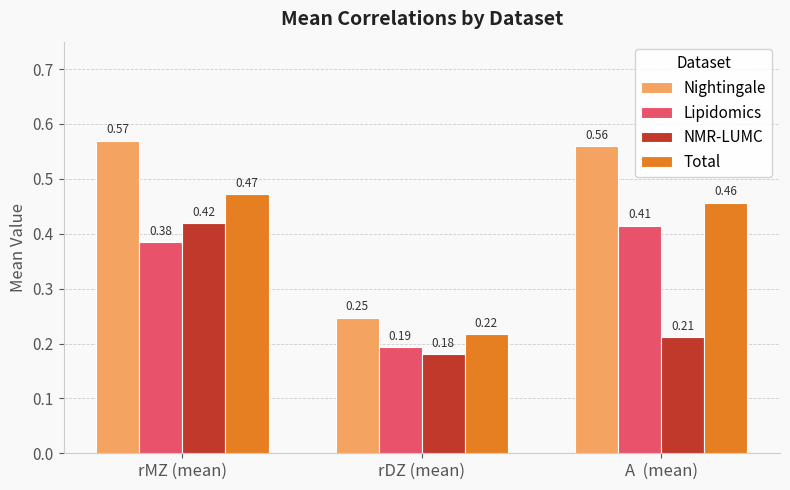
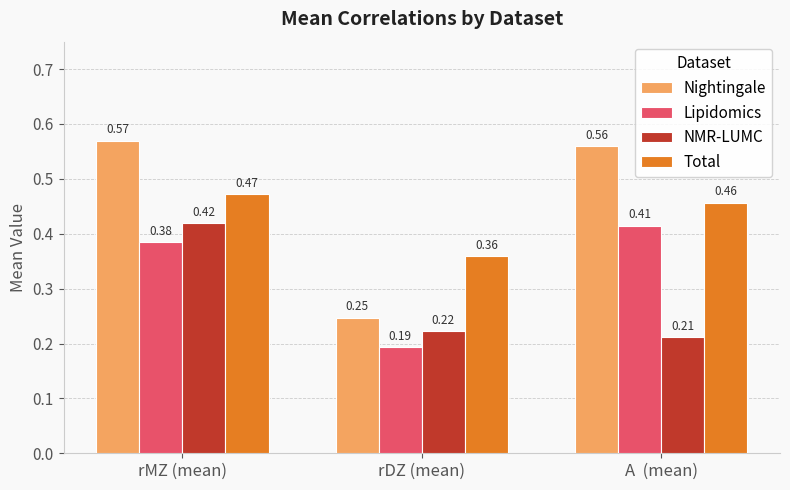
  {
    "Nightingale": {
      "rMZ (mean)": 0.57,
      "rDZ (mean)": 0.25,
      "A (mean)": 0.56
    },
    "Lipidomics": {
      "rMZ (mean)": 0.38,
      "rDZ (mean)": 0.19,
      "A (mean)": 0.41
    },
    "NMR-LUMC": {
      "rMZ (mean)": 0.42,
-     "rDZ (mean)": 0.18,
+     "rDZ (mean)": 0.22,
      "A (mean)": 0.21
    },
    "Total": {
      "rMZ (mean)": 0.47,
-     "rDZ (mean)": 0.22,
+     "rDZ (mean)": 0.36,
      "A (mean)": 0.46
    }
  }
